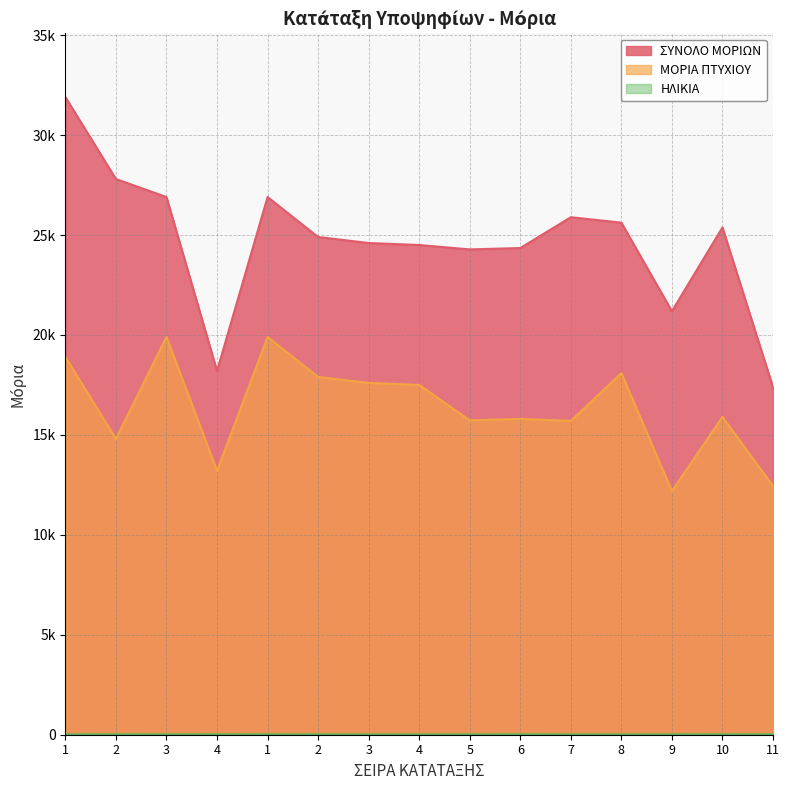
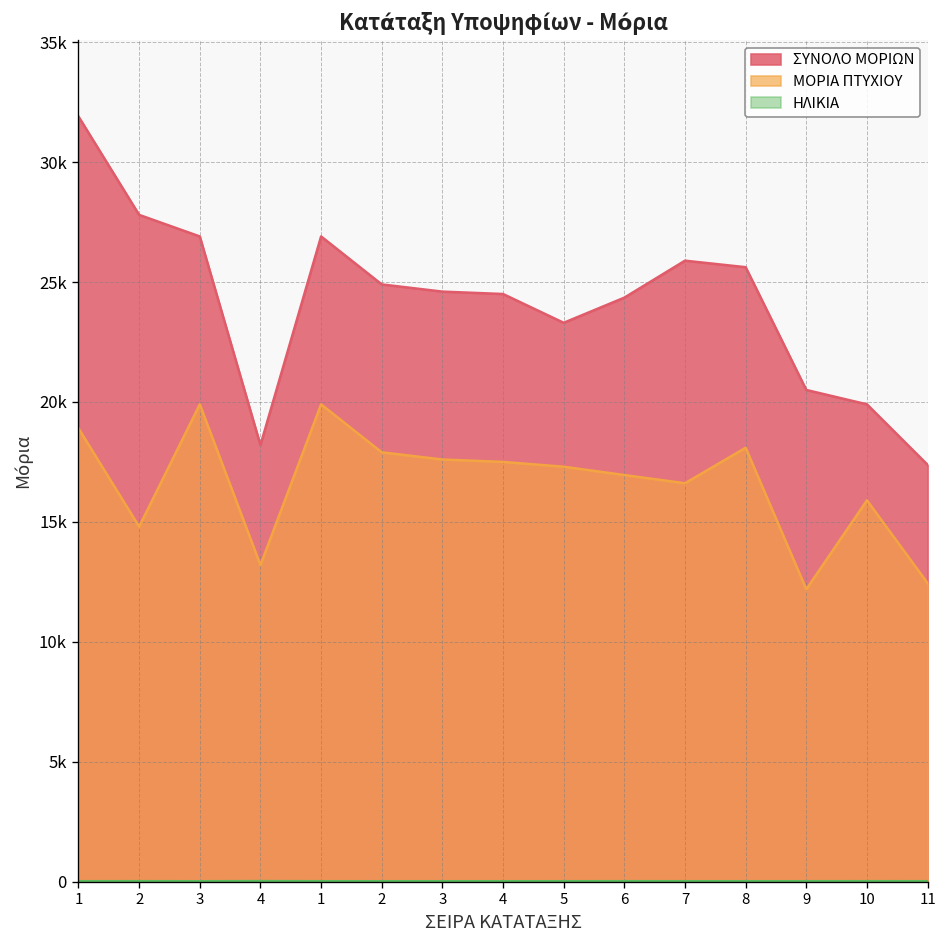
  {
    "ΣΥΝΟΛΟ ΜΟΡΙΩΝ": {
-     "5": 24300,
+     "5": 23300,
      "6": 24300,
      "7": 25900,
      "8": 25600,
-     "9": 21200,
-     "10": 25400,
+     "9": 20500,
+     "10": 19900,
      "11": 17400
    },
    "ΜΟΡΙΑ ΠΤΥΧΙΟΥ": {
-     "5": 15700,
-     "6": 15800,
-     "7": 15700,
+     "5": 17300,
+     "6": 17000,
+     "7": 16600,
      "8": 18100,
      "9": 12200,
      "10": 15900,
      "11": 12400
    },
    "ΗΛΙΚΙΑ": {
      "5": 0,
      "6": 0,
      "7": 0,
      "8": 0,
      "9": 0,
      "10": 0,
      "11": 0
    }
  }
